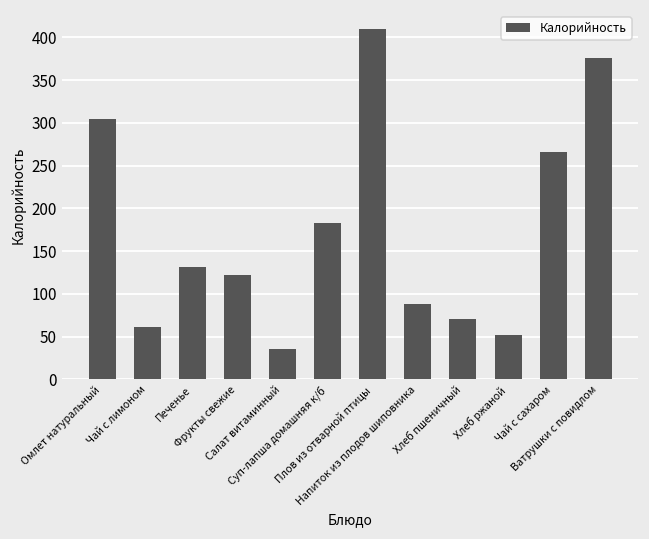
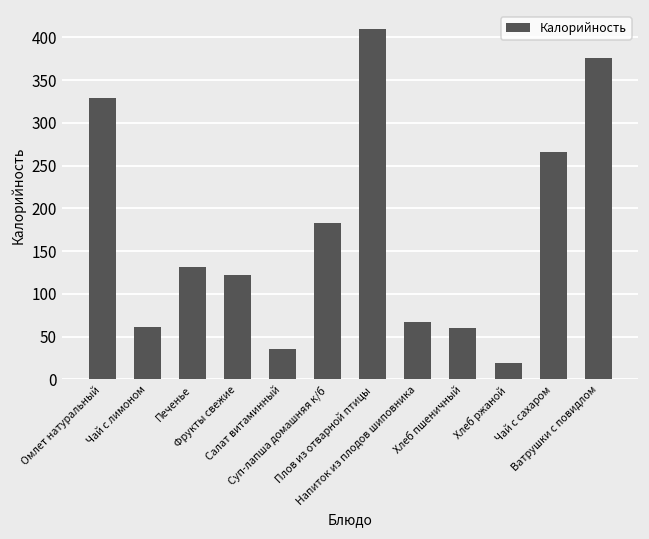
  {
-   "Омлет натуральный": 300,
+   "Омлет натуральный": 330,
    "Чай с лимоном": 60,
    "Печенье": 130,
    "Фрукты свежие": 120,
    "Салат витаминный": 40,
    "Суп-лапша домашняя к/б": 180,
    "Плов из отварной птицы": 410,
-   "Напиток из плодов шиповника": 90,
-   "Хлеб пшеничный": 70,
-   "Хлеб ржаной": 50,
+   "Напиток из плодов шиповника": 70,
+   "Хлеб пшеничный": 60,
+   "Хлеб ржаной": 20,
    "Чай с сахаром": 270,
    "Ватрушки с повидлом": 380
  }
